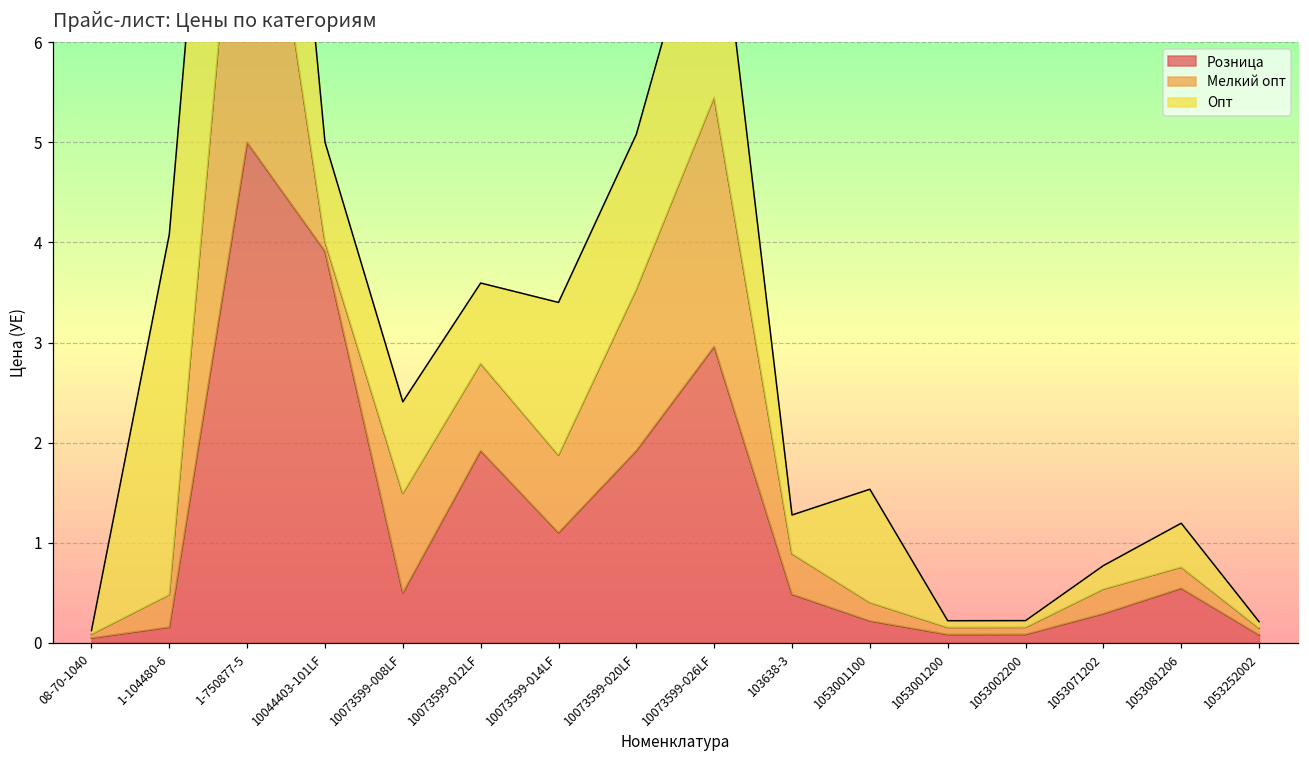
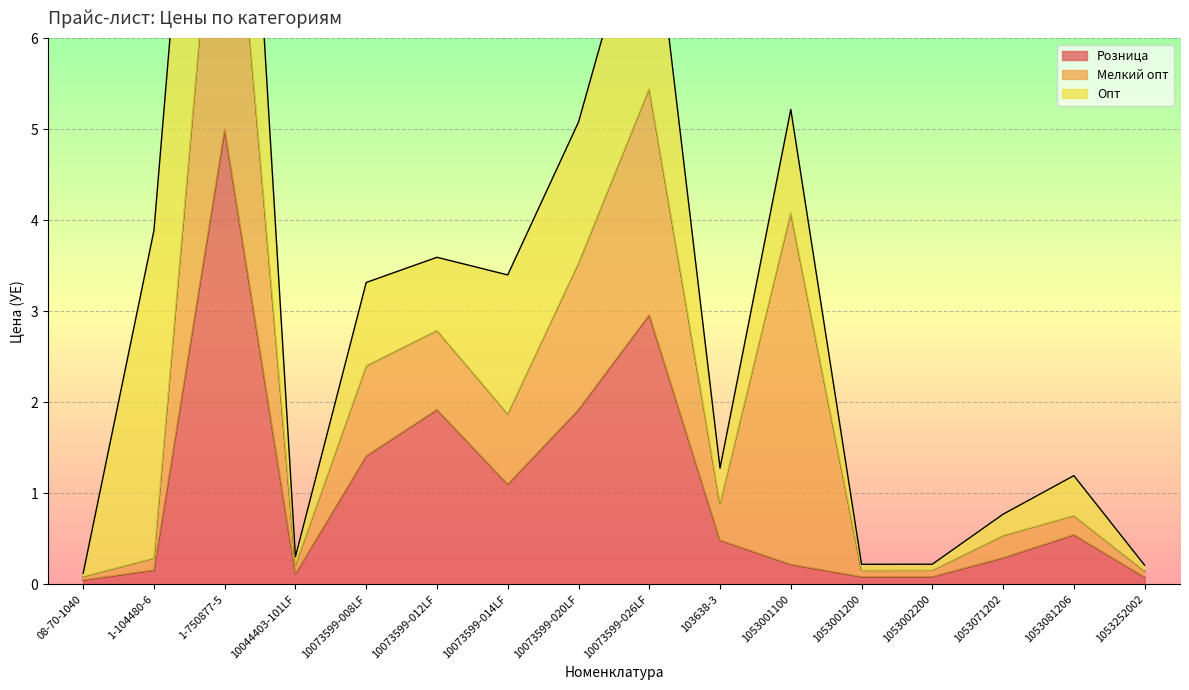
  {
    "Розница": {
      "08-70-1040": 0.0,
      "1-104480-6": 0.2,
      "1-750877-5": 5.0,
-     "10044403-101LF": 3.9,
-     "10073599-008LF": 0.5,
+     "10044403-101LF": 0.1,
+     "10073599-008LF": 1.4,
      "10073599-012LF": 1.9,
      "10073599-014LF": 1.1,
      "10073599-020LF": 1.9,
      "10073599-026LF": 3.0,
      "103638-3": 0.5,
      "1053001100": 0.2,
      "1053001200": 0.1,
      "1053002200": 0.1,
      "1053071202": 0.3,
      "1053081206": 0.5,
      "1053252002": 0.1
    },
    "Мелкий опт": {
      "08-70-1040": 0.0,
-     "1-104480-6": 0.3,
+     "1-104480-6": 0.1,
      "10044403-101LF": 0.1,
      "10073599-008LF": 1.0,
      "10073599-012LF": 0.9,
      "10073599-014LF": 0.8,
      "10073599-020LF": 1.6,
      "10073599-026LF": 2.5,
      "103638-3": 0.4,
-     "1053001100": 0.2,
+     "1053001100": 3.9,
      "1053001200": 0.1,
      "1053002200": 0.1,
      "1053071202": 0.2,
      "1053081206": 0.2,
      "1053252002": 0.1
    },
    "Опт": {
      "08-70-1040": 0.0,
      "1-104480-6": 3.6,
-     "10044403-101LF": 1.0,
+     "10044403-101LF": 0.1,
      "10073599-008LF": 0.9,
      "10073599-012LF": 0.8,
      "10073599-014LF": 1.5,
      "10073599-020LF": 1.5,
      "103638-3": 0.4,
      "1053001100": 1.1,
      "1053001200": 0.1,
      "1053002200": 0.1,
      "1053071202": 0.2,
      "1053081206": 0.4,
      "1053252002": 0.1
    }
  }
